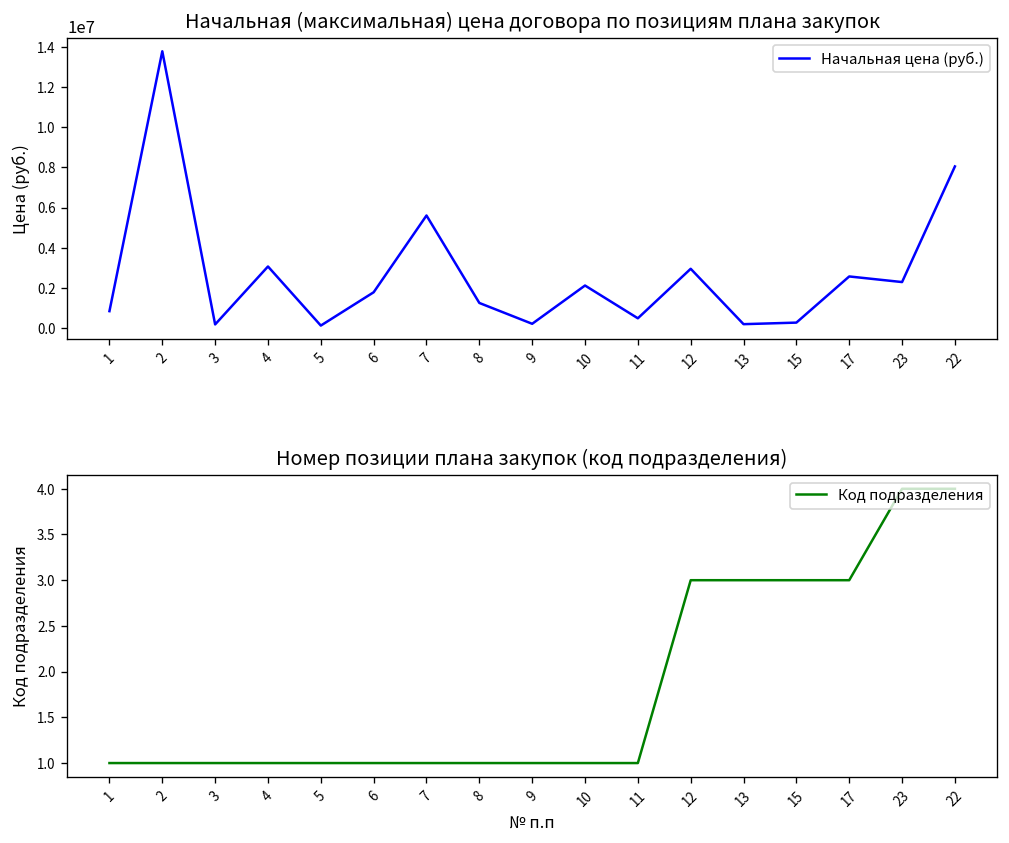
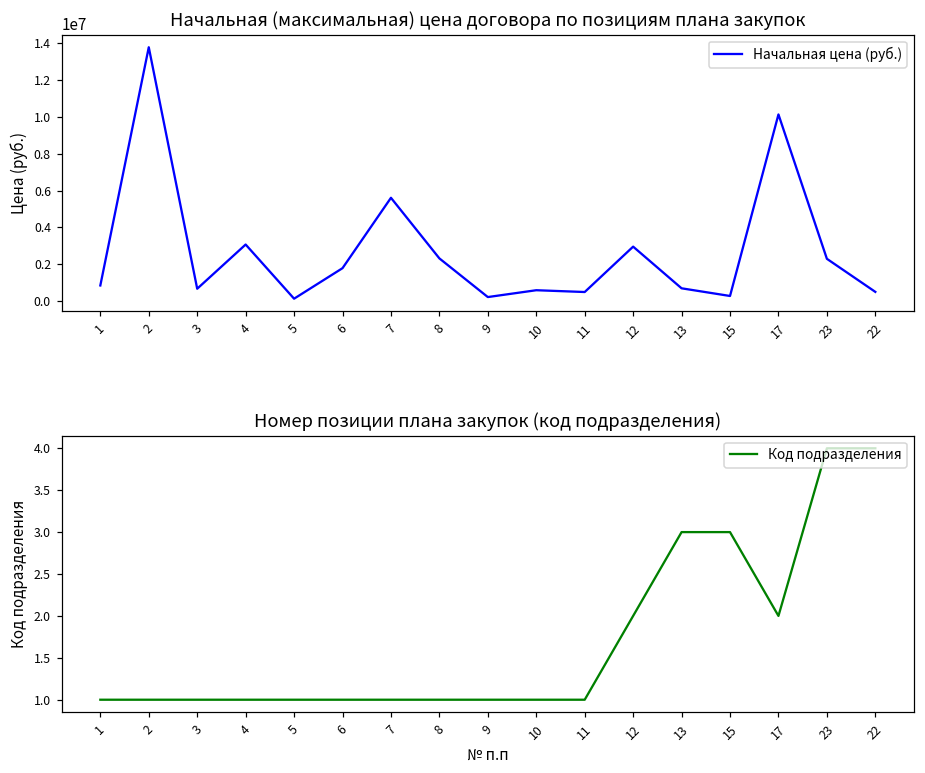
  {
    "Начальная (максимальная) цена договора по позициям плана закупок": {
      "1": 800000,
      "2": 13800000,
-     "3": 200000,
+     "3": 700000,
      "4": 3100000,
      "5": 100000,
      "6": 1800000,
      "7": 5600000,
-     "8": 1300000,
+     "8": 2300000,
      "9": 200000,
-     "10": 2100000,
+     "10": 600000,
      "11": 500000,
      "12": 3000000,
-     "13": 200000,
+     "13": 700000,
      "15": 300000,
-     "17": 2600000,
+     "17": 10100000,
      "23": 2300000,
-     "22": 8100000
+     "22": 500000
    },
    "Номер позиции плана закупок (код подразделения)": {
      "1": 1,
      "2": 1,
      "3": 1,
      "4": 1,
      "5": 1,
      "6": 1,
      "7": 1,
      "8": 1,
      "9": 1,
      "10": 1,
      "11": 1,
-     "12": 3,
+     "12": 2,
      "13": 3,
      "15": 3,
-     "17": 3
+     "17": 2
    }
  }
